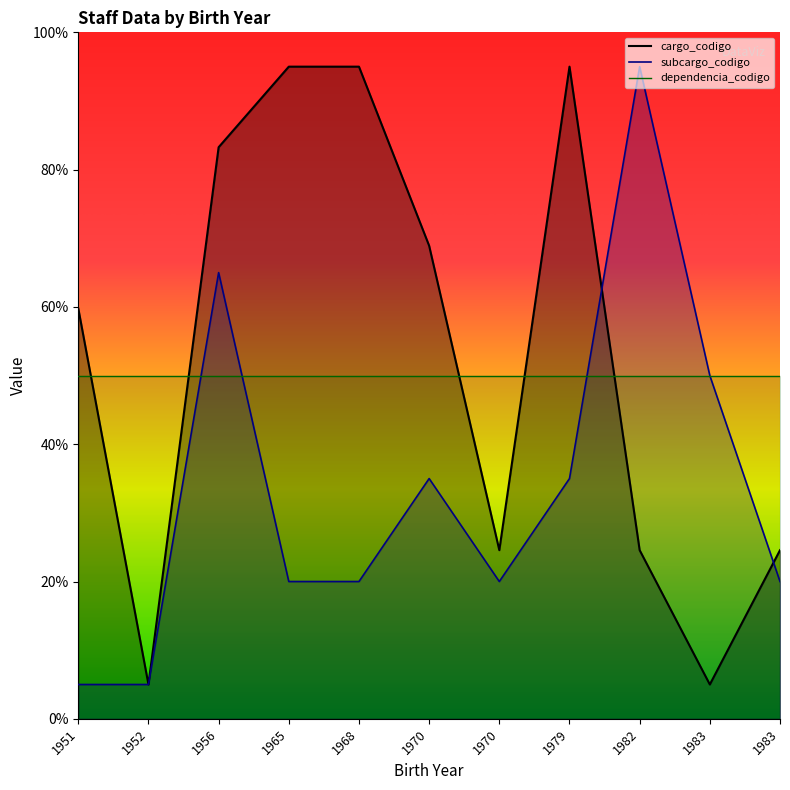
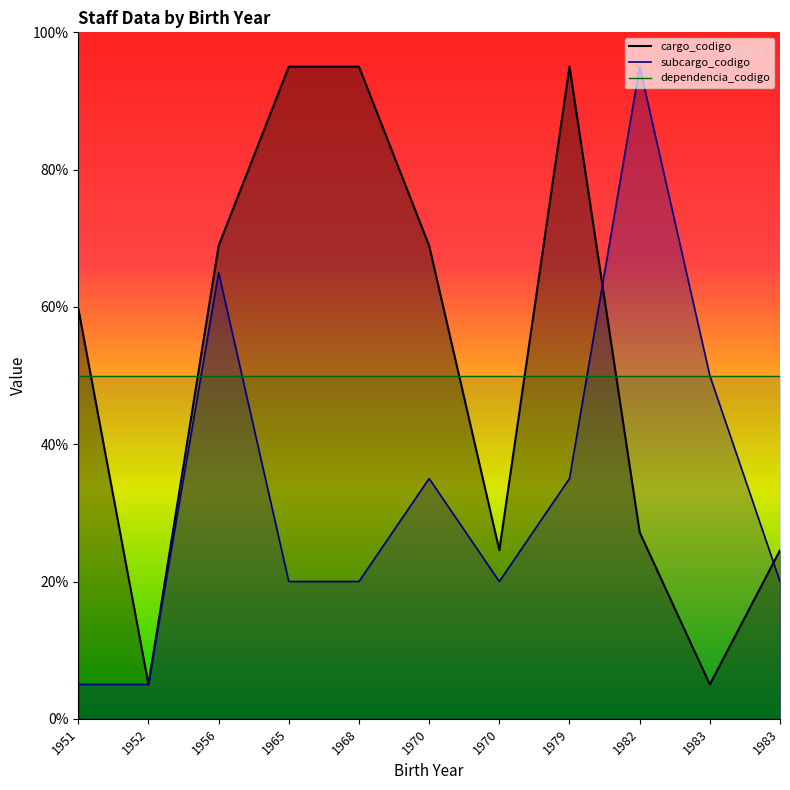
  {
    "cargo_codigo": {
      "1951": "60%",
-     "1956": "83%",
+     "1956": "69%",
      "1965": "95%",
      "1968": "95%",
      "1979": "95%",
-     "1982": "25%"
+     "1982": "27%"
    },
    "subcargo_codigo": {
      "1951": "5%",
      "1956": "65%",
      "1965": "20%",
      "1968": "20%",
      "1979": "35%"
    },
    "dependencia_codigo": {
      "1951": "50%",
      "1952": "50%",
      "1956": "50%",
      "1965": "50%",
      "1968": "50%",
      "1979": "50%",
      "1982": "50%"
    }
  }
